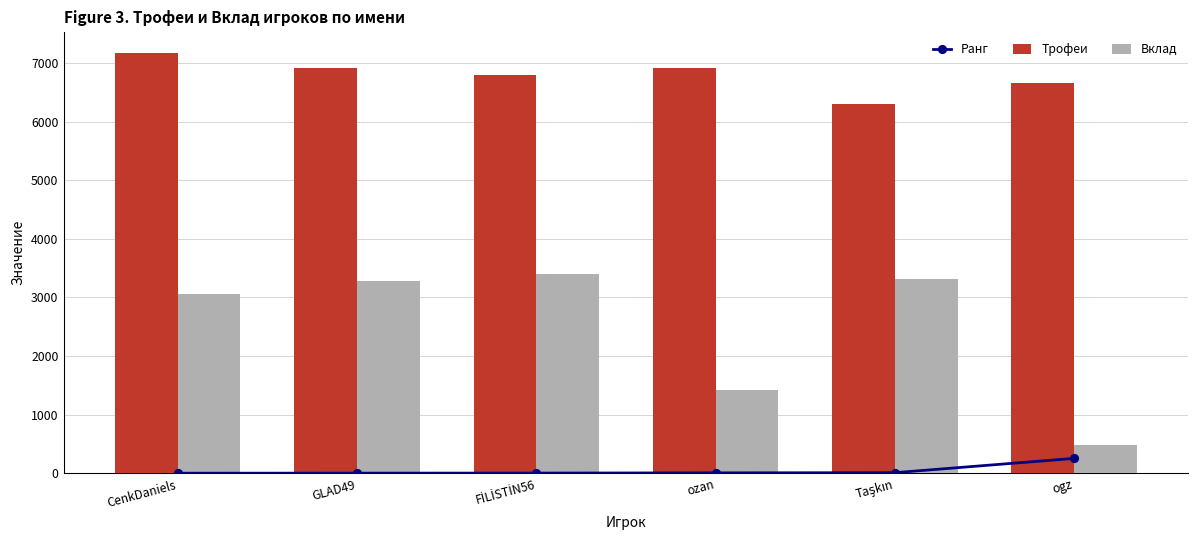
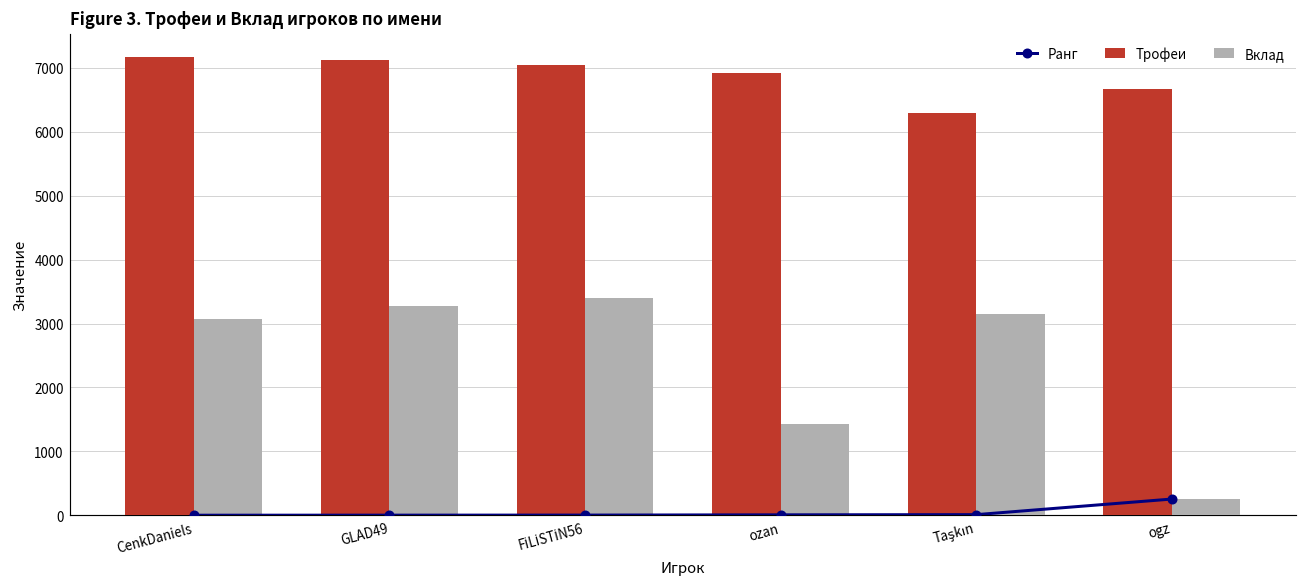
  {
    "Трофеи": {
      "CenkDaniels": 7200,
-     "GLAD49": 6900,
-     "FİLİSTİN56": 6800,
+     "GLAD49": 7100,
+     "FİLİSTİN56": 7000,
      "ozan": 6900,
      "Taşkın": 6300,
      "ogz": 6700
    },
    "Ранг": {
      "CenkDaniels": 0,
      "GLAD49": 0,
      "FİLİSTİN56": 0,
      "ozan": 0,
      "Taşkın": 0,
      "ogz": 300
    },
    "Вклад": {
      "CenkDaniels": 3100,
      "GLAD49": 3300,
      "FİLİSTİN56": 3400,
      "ozan": 1400,
-     "Taşkın": 3300,
-     "ogz": 500
+     "Taşkın": 3200,
+     "ogz": 300
    }
  }
